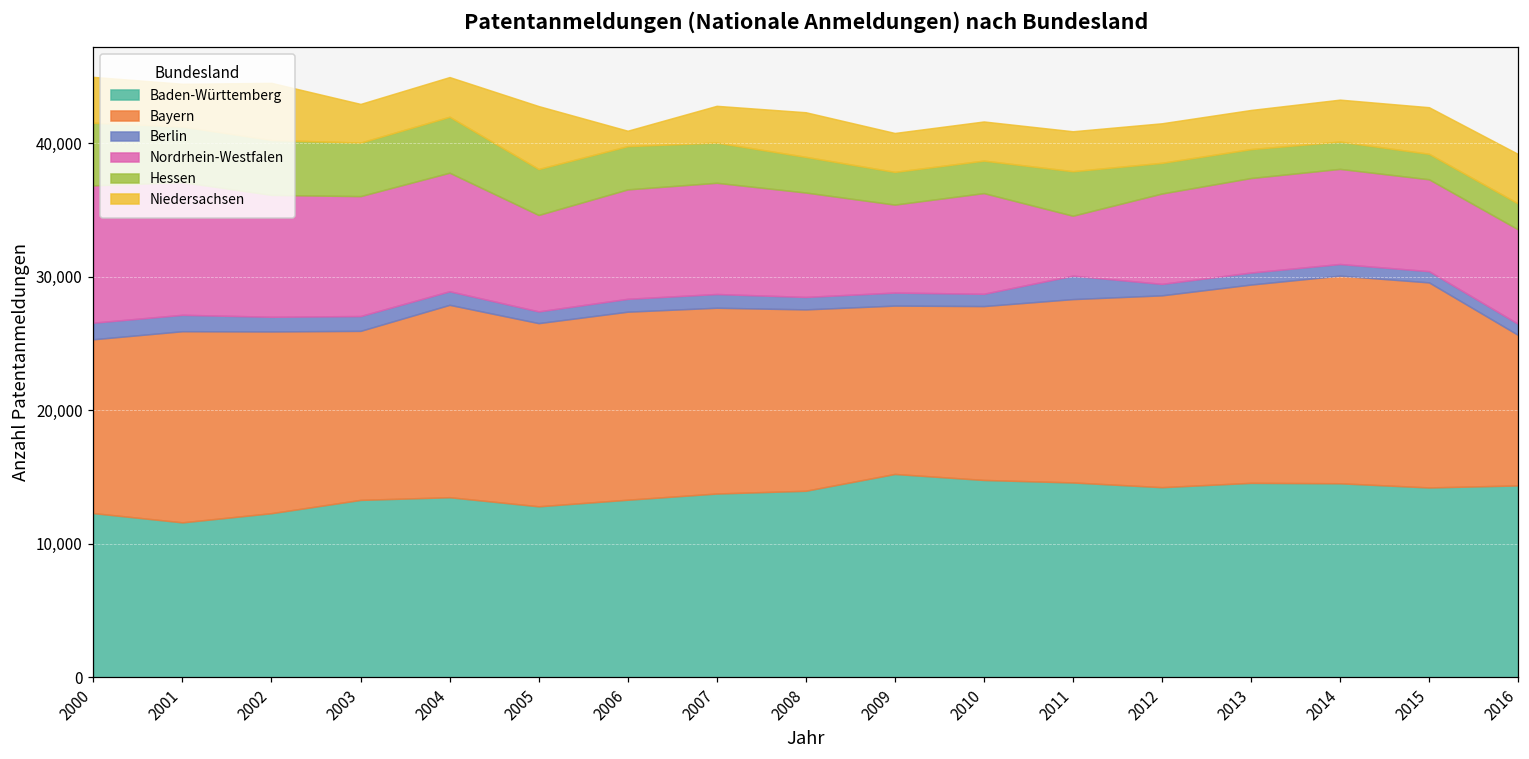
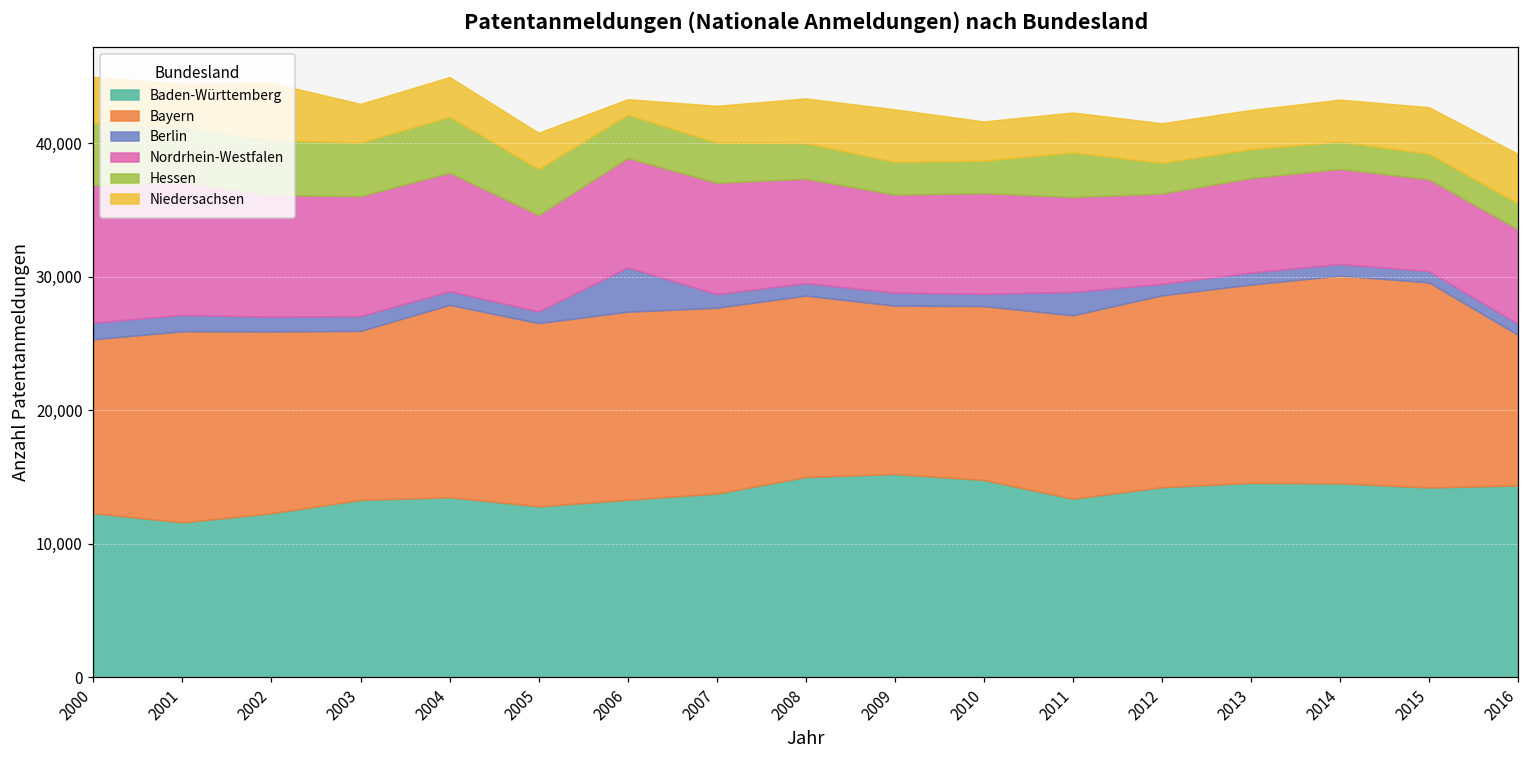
  {
    "Baden-Württemberg": {
      "2000": "12,300",
      "2001": "11,600",
      "2002": "12,300",
      "2003": "13,300",
      "2004": "13,500",
      "2005": "12,800",
      "2006": "13,300",
      "2007": "13,800",
-     "2008": "14,000",
+     "2008": "15,000",
      "2009": "15,200",
      "2010": "14,800",
-     "2011": "14,600",
+     "2011": "13,400",
      "2012": "14,200",
      "2013": "14,600",
      "2014": "14,500",
      "2015": "14,200",
      "2016": "14,400"
    },
    "Bayern": {
      "2000": "13,000",
      "2001": "14,300",
      "2002": "13,600",
      "2003": "12,600",
      "2004": "14,400",
      "2005": "13,700",
      "2006": "14,100",
      "2007": "13,900",
      "2008": "13,600",
      "2009": "12,600",
      "2010": "13,000",
      "2011": "13,700",
      "2012": "14,400",
      "2013": "14,800",
      "2014": "15,500",
      "2015": "15,300",
      "2016": "11,300"
    },
    "Berlin": {
      "2000": "1,200",
      "2001": "1,200",
      "2002": "1,100",
      "2003": "1,100",
      "2004": "1,000",
      "2005": "900",
-     "2006": "1,000",
+     "2006": "3,300",
      "2007": "1,000",
      "2008": "900",
      "2009": "1,000",
      "2010": "900",
      "2011": "1,800",
      "2012": "900",
      "2013": "900",
      "2014": "900",
      "2015": "800",
      "2016": "800"
    },
    "Nordrhein-Westfalen": {
      "2000": "10,300",
      "2003": "9,000",
      "2004": "8,900",
      "2005": "7,200",
      "2006": "8,200",
      "2007": "8,300",
      "2008": "7,800",
-     "2009": "6,600",
+     "2009": "7,300",
      "2010": "7,500",
-     "2011": "4,500",
+     "2011": "7,100",
      "2012": "6,800",
      "2013": "7,100",
      "2014": "7,100",
      "2015": "6,900",
      "2016": "7,100"
    },
    "Hessen": {
      "2000": "4,700",
      "2003": "4,000",
      "2004": "4,200",
      "2005": "3,400",
      "2006": "3,200",
      "2007": "3,000",
      "2008": "2,700",
      "2009": "2,400",
      "2010": "2,400",
      "2011": "3,300",
      "2012": "2,300",
      "2013": "2,200",
      "2014": "2,000",
      "2015": "1,900",
      "2016": "1,900"
    },
    "Niedersachsen": {
      "2000": "3,400",
      "2003": "2,900",
      "2004": "3,000",
-     "2005": "4,700",
+     "2005": "2,700",
      "2006": "1,200",
      "2007": "2,700",
      "2008": "3,300",
-     "2009": "2,900",
+     "2009": "3,900",
      "2010": "2,900",
      "2011": "3,000",
      "2012": "3,000",
      "2013": "2,900",
      "2014": "3,100",
      "2015": "3,500",
      "2016": "3,700"
    }
  }
